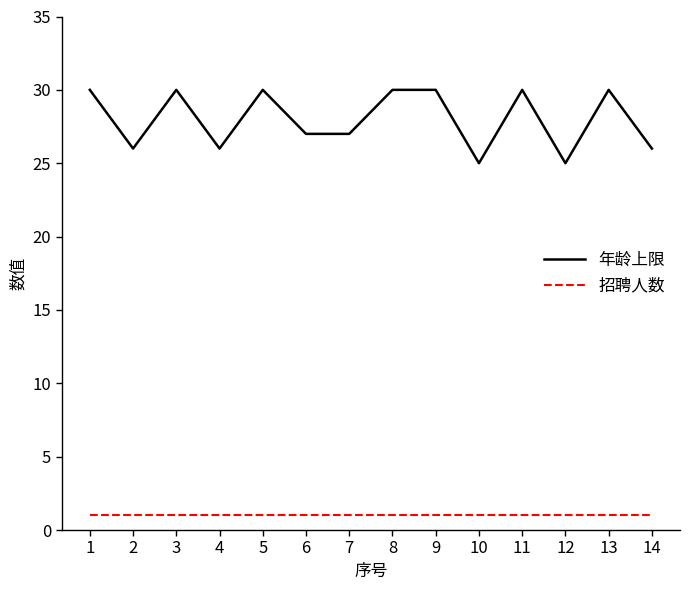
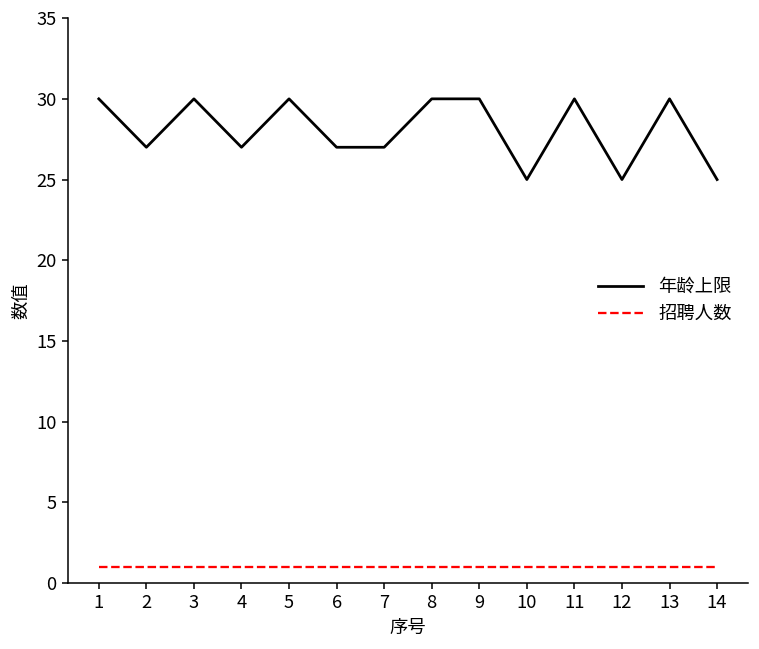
  {
    "年龄上限": {
      "1": 30,
-     "2": 26,
+     "2": 27,
      "3": 30,
-     "4": 26,
+     "4": 27,
      "5": 30,
      "6": 27,
      "7": 27,
      "8": 30,
      "9": 30,
      "10": 25,
      "11": 30,
      "12": 25,
      "13": 30,
-     "14": 26
+     "14": 25
    },
    "招聘人数": {
      "1": 1,
      "2": 1,
      "3": 1,
      "4": 1,
      "5": 1,
      "6": 1,
      "7": 1,
      "8": 1,
      "9": 1,
      "10": 1,
      "11": 1,
      "12": 1,
      "13": 1,
      "14": 1
    }
  }
